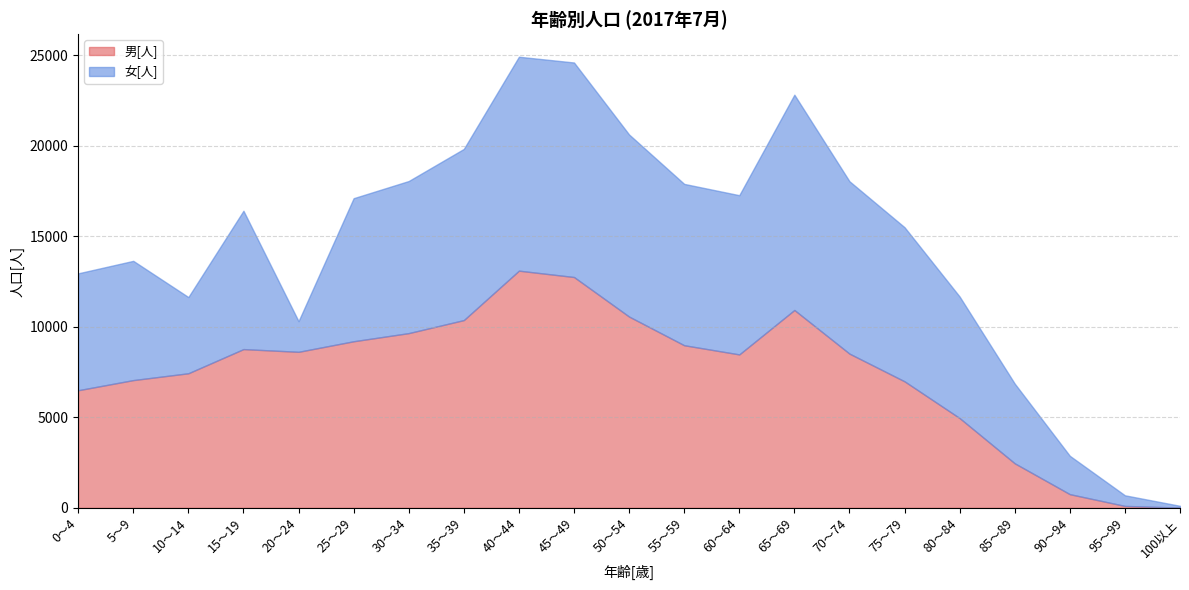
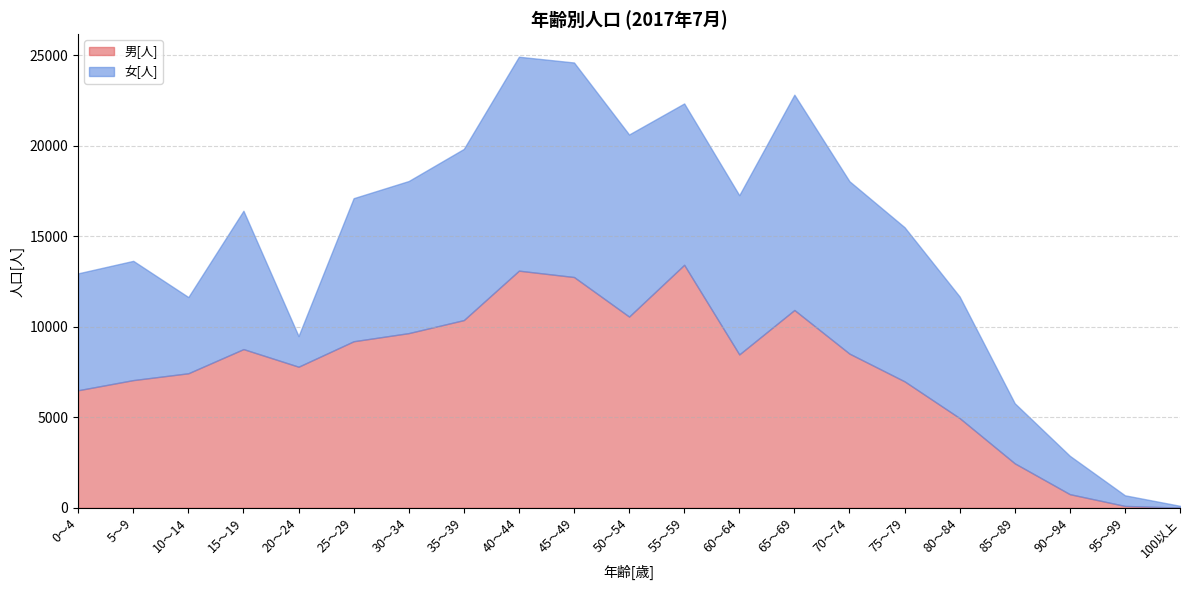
  {
    "男[人]": {
      "0～4": 6500,
      "5～9": 7100,
      "10～14": 7400,
      "15～19": 8800,
-     "20～24": 8600,
+     "20～24": 7800,
      "25～29": 9200,
      "30～34": 9700,
      "35～39": 10400,
      "40～44": 13100,
      "45～49": 12800,
      "50～54": 10600,
-     "55～59": 9000,
+     "55～59": 13400,
      "60～64": 8500,
      "65～69": 10900,
      "70～74": 8500,
      "75～79": 7000,
      "80～84": 5000,
      "85～89": 2500,
      "90～94": 800
    },
    "女[人]": {
      "0～4": 6500,
      "5～9": 6600,
      "10～14": 4200,
      "15～19": 7600,
      "20～24": 1700,
      "25～29": 7900,
      "30～34": 8400,
      "35～39": 9500,
      "40～44": 11800,
      "45～49": 11900,
      "50～54": 10100,
      "55～59": 8900,
      "60～64": 8800,
      "65～69": 11900,
      "70～74": 9500,
      "75～79": 8500,
      "80～84": 6700,
-     "85～89": 4400,
+     "85～89": 3300,
      "90～94": 2100,
      "95～99": 600
    }
  }
